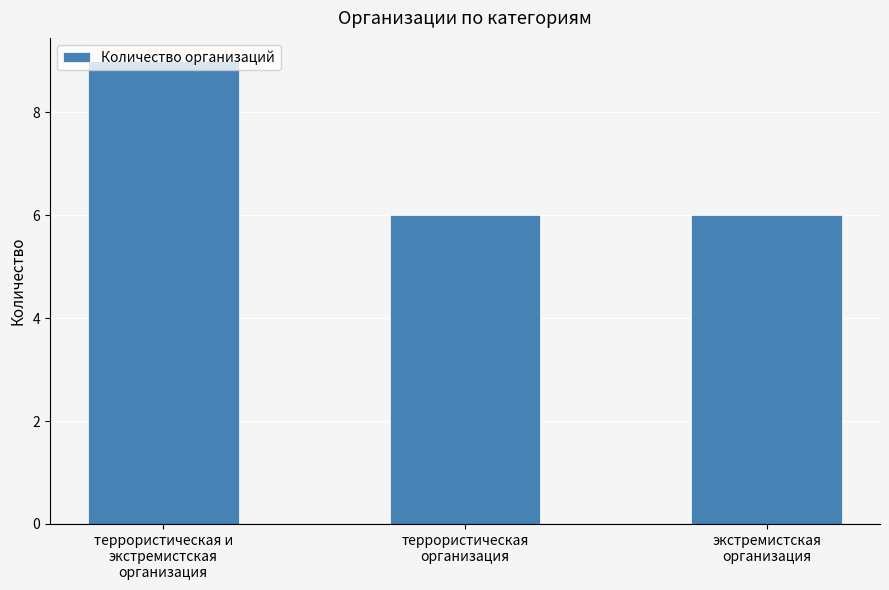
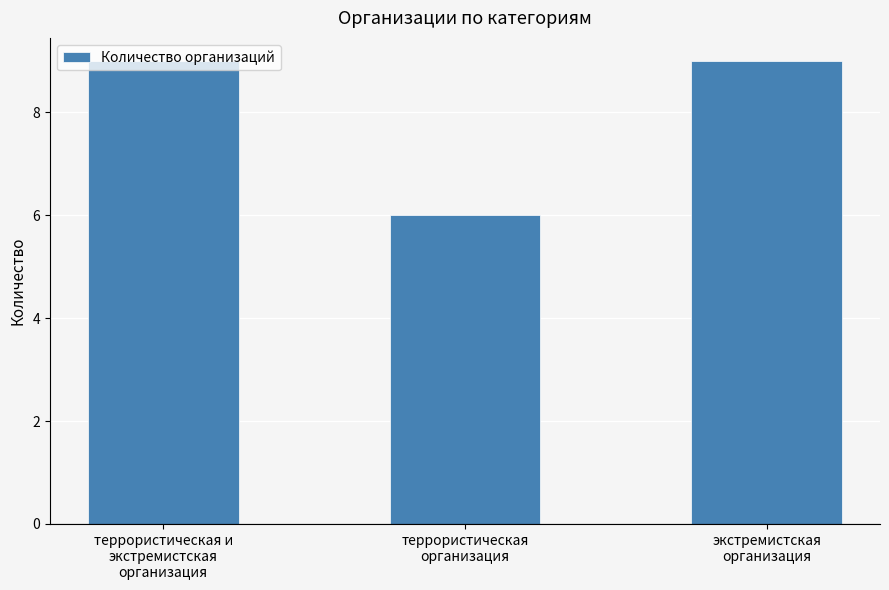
  {
    "террористическая организация": 6,
-   "экстремистская организация": 6
+   "экстремистская организация": 9
  }
